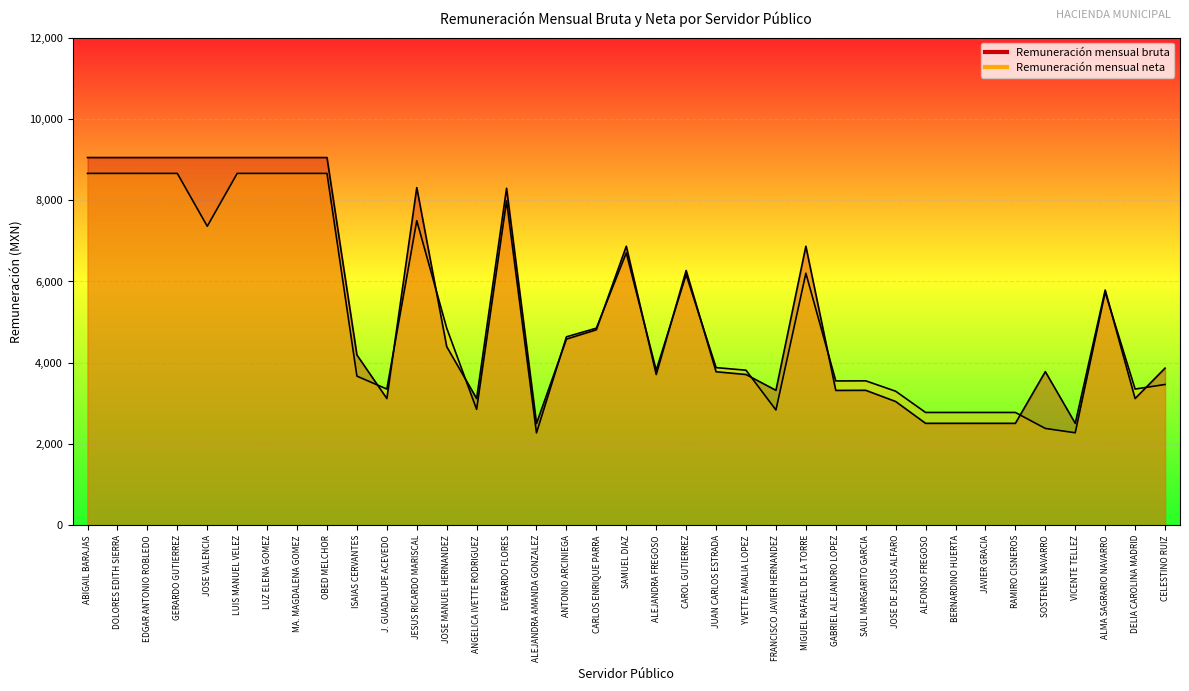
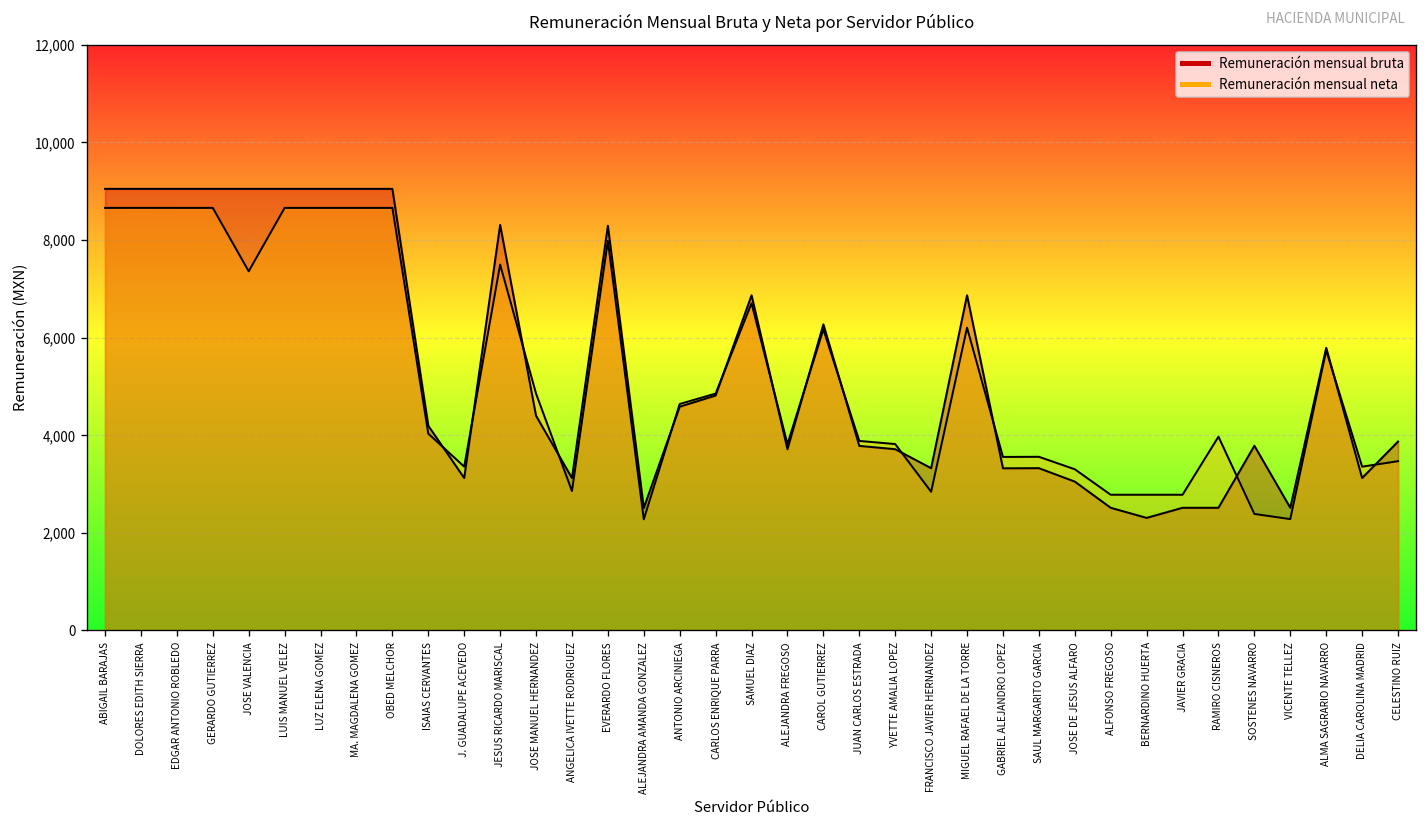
  {
    "Remuneración mensual bruta": {
      "ABIGAIL BARAJAS": "9,000",
      "DOLORES EDITH SIERRA": "9,000",
      "EDGAR ANTONIO ROBLEDO": "9,000",
      "GERARDO GUTIERREZ": "9,000",
      "JOSE VALENCIA": "9,000",
      "LUIS MANUEL VELEZ": "9,000",
      "LUZ ELENA GOMEZ": "9,000",
      "MA. MAGDALENA GOMEZ": "9,000",
      "OBED MELCHOR": "9,000",
      "ISAIAS CERVANTES": "4,200",
      "J. GUADALUPE ACEVEDO": "3,100",
      "JESUS RICARDO MARISCAL": "8,300",
      "JOSE MANUEL HERNANDEZ": "4,400",
      "ANGELICA IVETTE RODRIGUEZ": "3,100",
      "EVERARDO FLORES": "8,300",
      "ALEJANDRA AMANDA GONZALEZ": "2,500",
      "SAMUEL DIAZ": "6,900",
      "ALEJANDRA FREGOSO": "3,700",
      "CAROL GUTIERREZ": "6,300",
      "JUAN CARLOS ESTRADA": "3,800",
      "YVETTE AMALIA LOPEZ": "3,700",
      "FRANCISCO JAVIER HERNANDEZ": "3,300",
      "MIGUEL RAFAEL DE LA TORRE": "6,900",
      "GABRIEL ALEJANDRO LOPEZ": "3,300",
      "SAUL MARGARITO GARCIA": "3,300",
      "JOSE DE JESUS ALFARO": "3,000",
      "ALFONSO FREGOSO": "2,500",
-     "BERNARDINO HUERTA": "2,500",
+     "BERNARDINO HUERTA": "2,300",
      "JAVIER GRACIA": "2,500",
      "RAMIRO CISNEROS": "2,500",
      "SOSTENES NAVARRO": "3,800",
      "VICENTE TELLEZ": "2,500",
      "DELIA CAROLINA MADRID": "3,100",
      "CELESTINO RUIZ": "3,900"
    },
    "Remuneración mensual neta": {
      "ABIGAIL BARAJAS": "8,700",
      "DOLORES EDITH SIERRA": "8,700",
      "EDGAR ANTONIO ROBLEDO": "8,700",
      "GERARDO GUTIERREZ": "8,700",
      "JOSE VALENCIA": "7,400",
      "LUIS MANUEL VELEZ": "8,700",
      "LUZ ELENA GOMEZ": "8,700",
      "MA. MAGDALENA GOMEZ": "8,700",
      "OBED MELCHOR": "8,700",
-     "ISAIAS CERVANTES": "3,700",
+     "ISAIAS CERVANTES": "4,000",
      "J. GUADALUPE ACEVEDO": "3,400",
      "JESUS RICARDO MARISCAL": "7,500",
      "JOSE MANUEL HERNANDEZ": "4,900",
      "ANGELICA IVETTE RODRIGUEZ": "2,900",
      "EVERARDO FLORES": "8,000",
      "ALEJANDRA AMANDA GONZALEZ": "2,300",
      "SAMUEL DIAZ": "6,700",
      "ALEJANDRA FREGOSO": "3,800",
      "CAROL GUTIERREZ": "6,200",
      "JUAN CARLOS ESTRADA": "3,900",
      "YVETTE AMALIA LOPEZ": "3,800",
      "FRANCISCO JAVIER HERNANDEZ": "2,800",
      "MIGUEL RAFAEL DE LA TORRE": "6,200",
      "GABRIEL ALEJANDRO LOPEZ": "3,600",
      "SAUL MARGARITO GARCIA": "3,600",
      "JOSE DE JESUS ALFARO": "3,300",
      "ALFONSO FREGOSO": "2,800",
      "BERNARDINO HUERTA": "2,800",
      "JAVIER GRACIA": "2,800",
-     "RAMIRO CISNEROS": "2,800",
+     "RAMIRO CISNEROS": "4,000",
      "SOSTENES NAVARRO": "2,400",
      "VICENTE TELLEZ": "2,300",
      "DELIA CAROLINA MADRID": "3,400",
      "CELESTINO RUIZ": "3,500"
    }
  }
